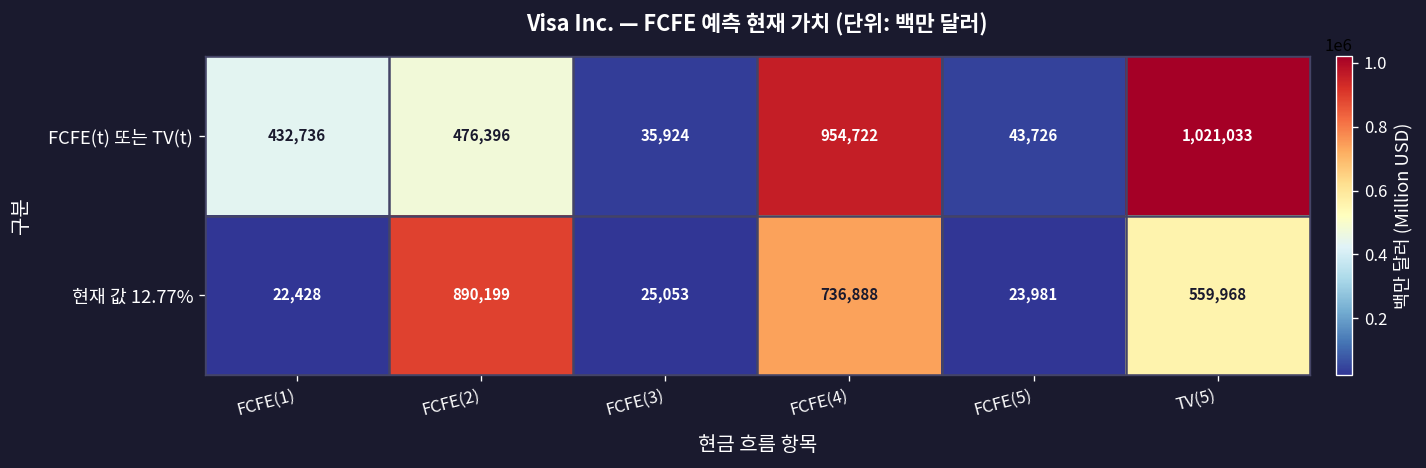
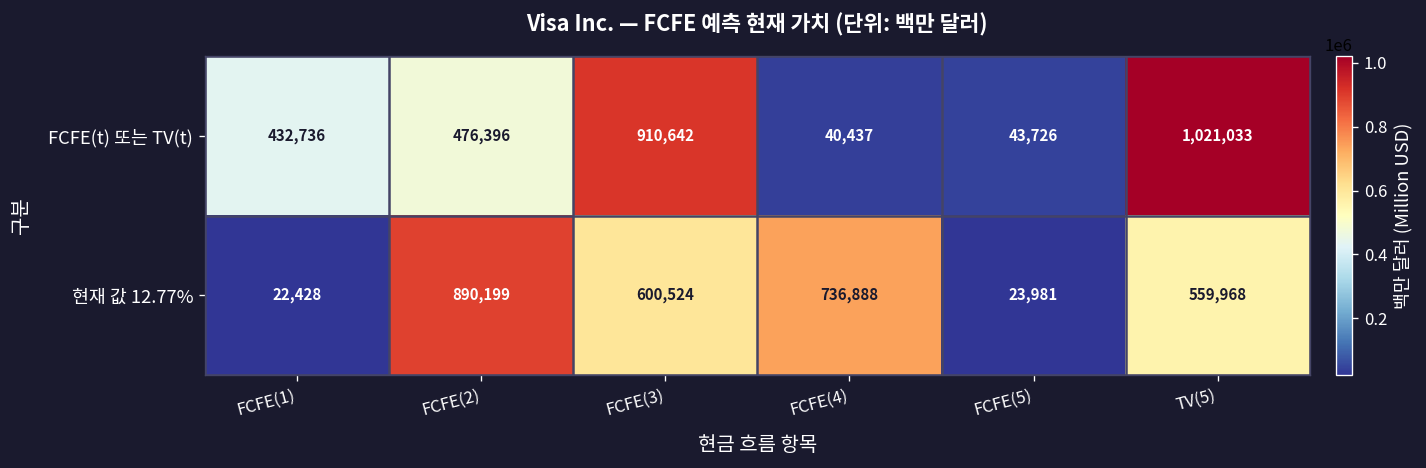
  {
    "FCFE(t) 또는 TV(t)": {
      "FCFE(1)": "432,736",
      "FCFE(2)": "476,396",
-     "FCFE(3)": "35,924",
-     "FCFE(4)": "954,722",
+     "FCFE(3)": "910,642",
+     "FCFE(4)": "40,437",
      "FCFE(5)": "43,726",
      "TV(5)": "1,021,033"
    },
    "현재 값 12.77%": {
      "FCFE(1)": "22,428",
      "FCFE(2)": "890,199",
-     "FCFE(3)": "25,053",
+     "FCFE(3)": "600,524",
      "FCFE(4)": "736,888",
      "FCFE(5)": "23,981",
      "TV(5)": "559,968"
    }
  }
